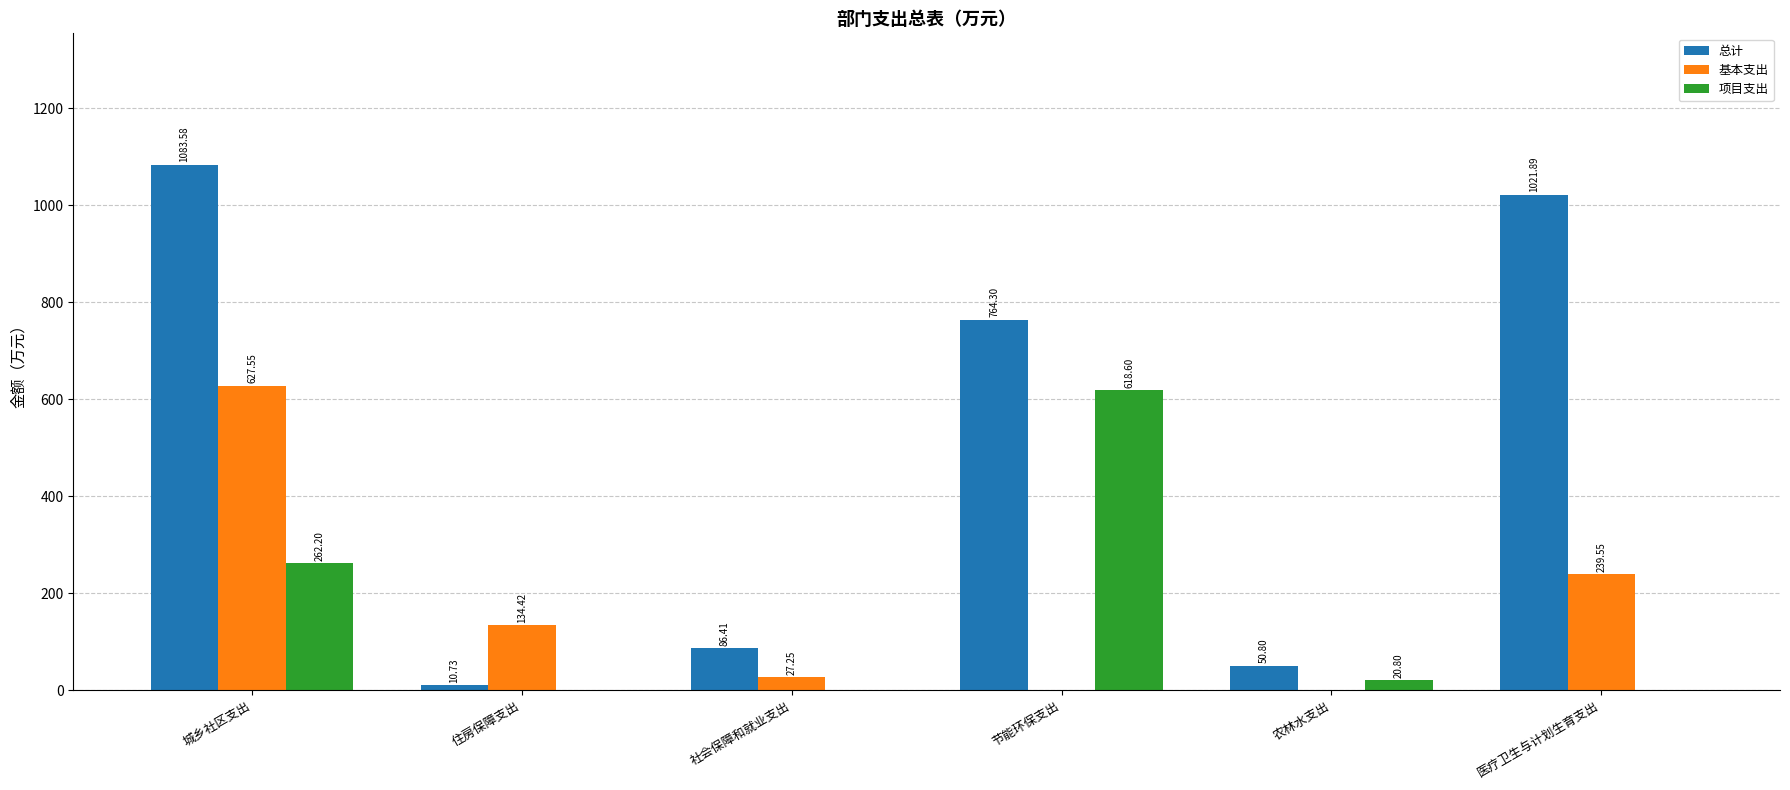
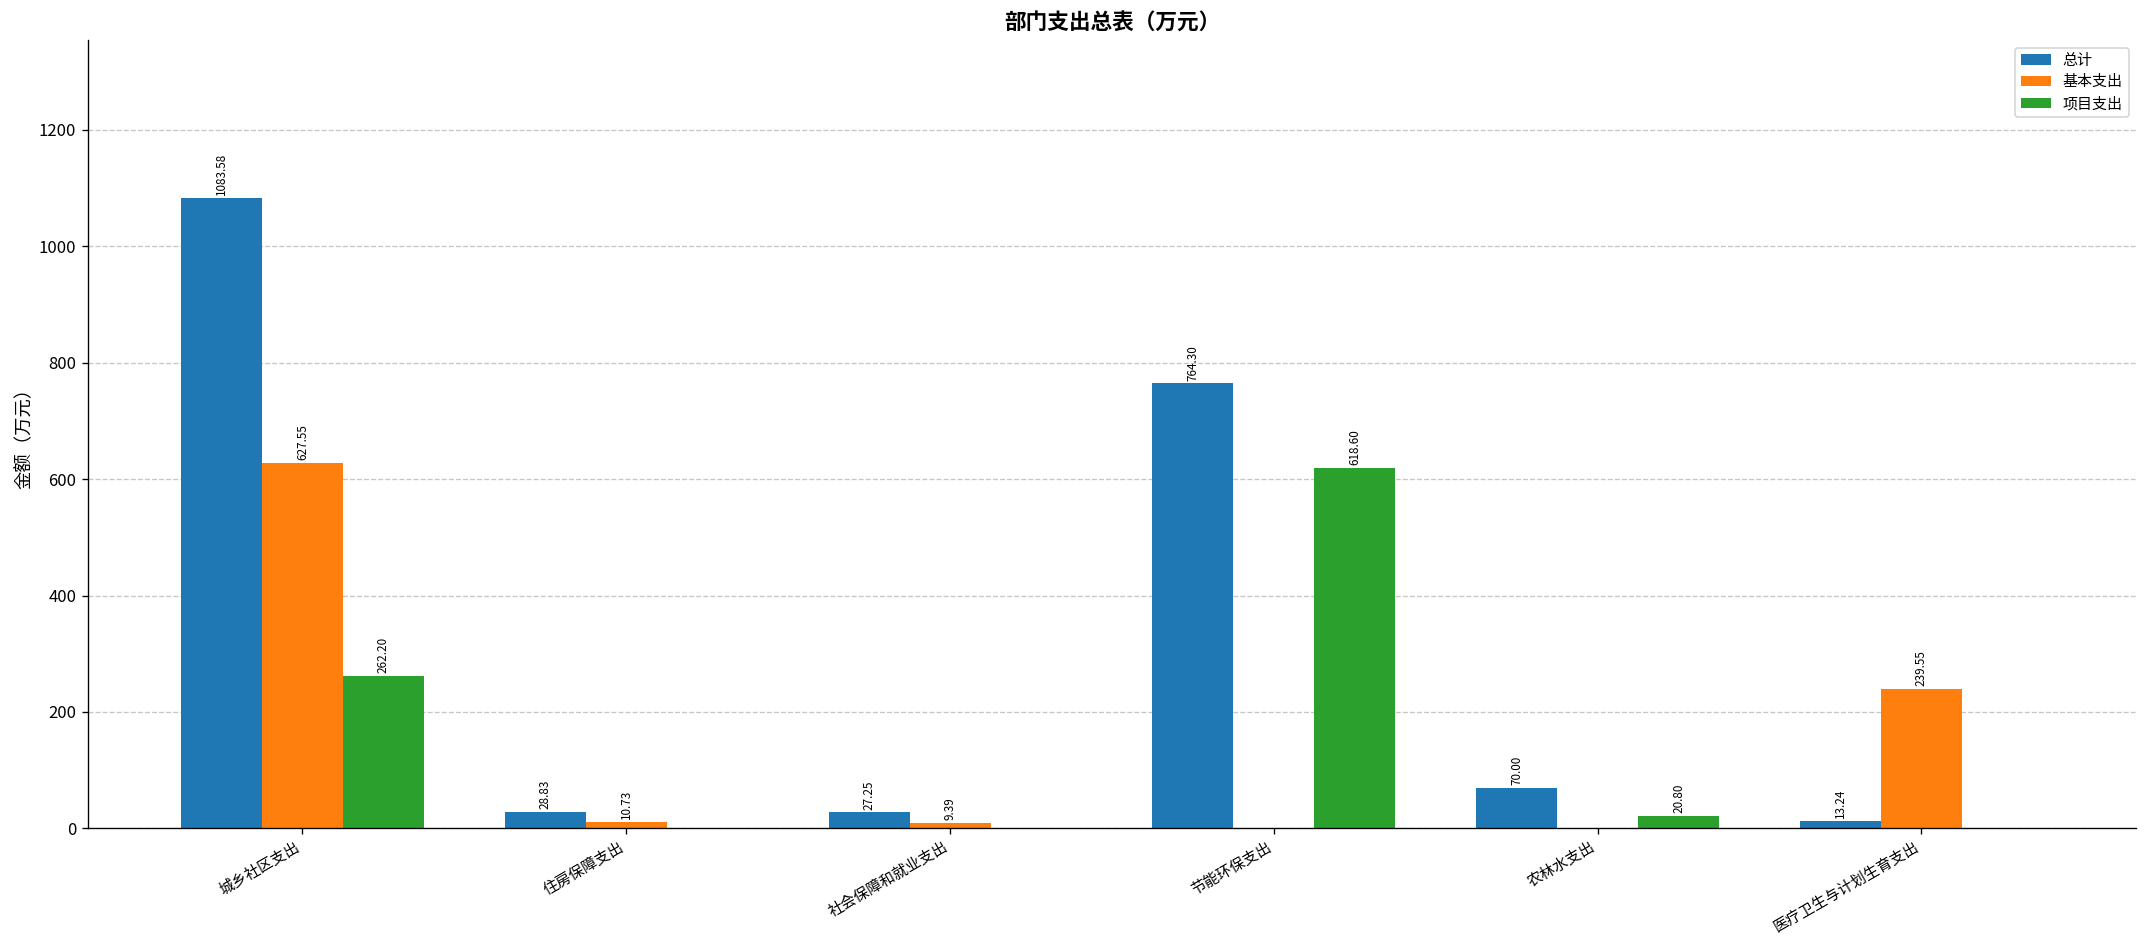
  {
    "总计": {
      "城乡社区支出": 1083.58,
-     "住房保障支出": 10.73,
-     "社会保障和就业支出": 86.41,
+     "住房保障支出": 28.83,
+     "社会保障和就业支出": 27.25,
      "节能环保支出": 764.30,
-     "农林水支出": 50.80,
-     "医疗卫生与计划生育支出": 1021.89
+     "农林水支出": 70.00,
+     "医疗卫生与计划生育支出": 13.24
    },
    "基本支出": {
      "城乡社区支出": 627.55,
-     "住房保障支出": 134.42,
-     "社会保障和就业支出": 27.25,
+     "住房保障支出": 10.73,
+     "社会保障和就业支出": 9.39,
      "医疗卫生与计划生育支出": 239.55
    },
    "项目支出": {
      "城乡社区支出": 262.20,
      "节能环保支出": 618.60,
      "农林水支出": 20.80
    }
  }
